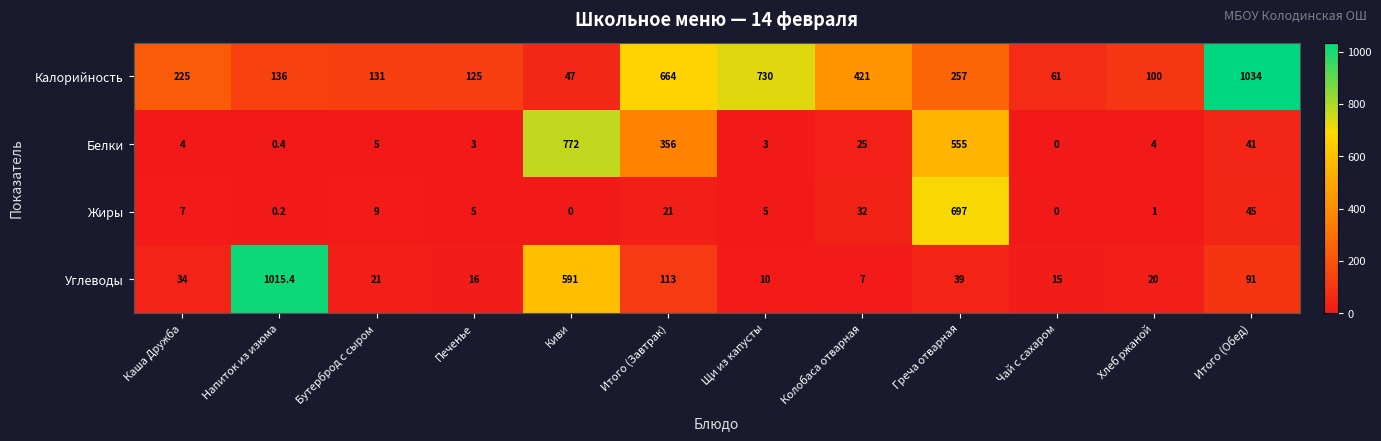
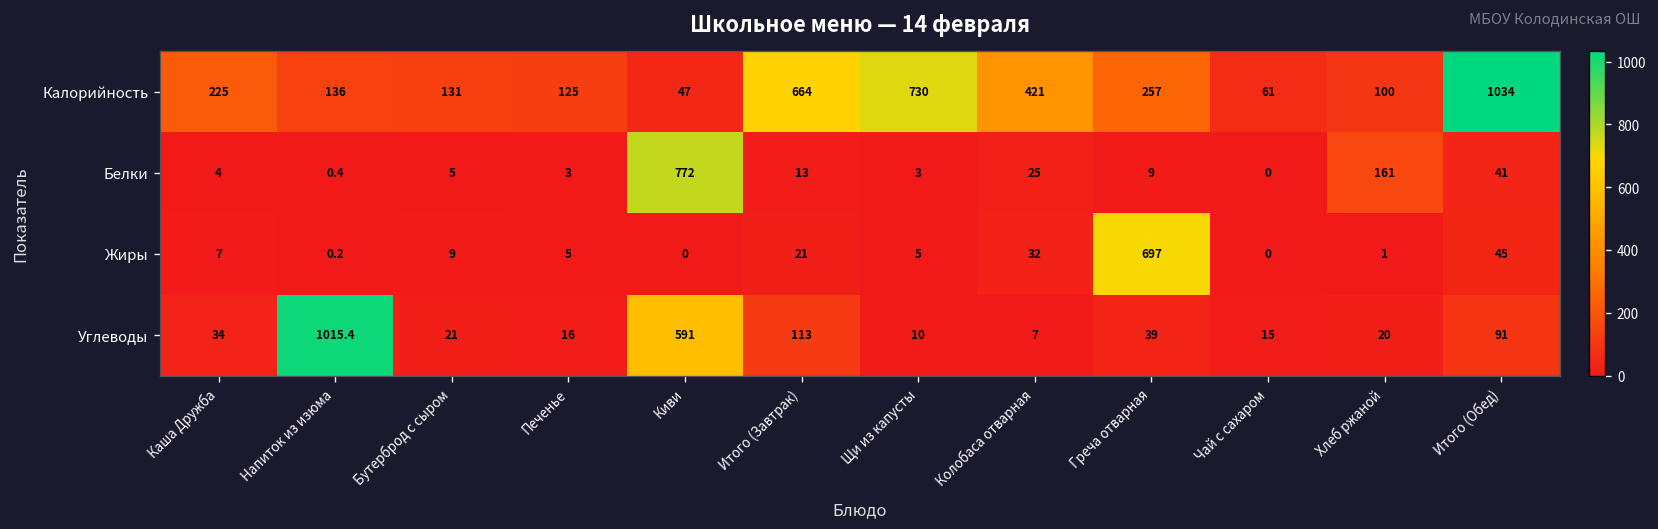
  {
    "Калорийность": {
      "Каша Дружба": 225,
      "Напиток из изюма": 136,
      "Бутерброд с сыром": 131,
      "Печенье": 125,
      "Киви": 47,
      "Итого (Завтрак)": 664,
      "Щи из капусты": 730,
      "Колобаса отварная": 421,
      "Греча отварная": 257,
      "Чай с сахаром": 61,
      "Хлеб ржаной": 100,
      "Итого (Обед)": 1034
    },
    "Белки": {
      "Каша Дружба": 4,
      "Напиток из изюма": 0.4,
      "Бутерброд с сыром": 5,
      "Печенье": 3,
      "Киви": 772,
-     "Итого (Завтрак)": 356,
+     "Итого (Завтрак)": 13,
      "Щи из капусты": 3,
      "Колобаса отварная": 25,
-     "Греча отварная": 555,
+     "Греча отварная": 9,
      "Чай с сахаром": 0,
-     "Хлеб ржаной": 4,
+     "Хлеб ржаной": 161,
      "Итого (Обед)": 41
    },
    "Жиры": {
      "Каша Дружба": 7,
      "Напиток из изюма": 0.2,
      "Бутерброд с сыром": 9,
      "Печенье": 5,
      "Киви": 0,
      "Итого (Завтрак)": 21,
      "Щи из капусты": 5,
      "Колобаса отварная": 32,
      "Греча отварная": 697,
      "Чай с сахаром": 0,
      "Хлеб ржаной": 1,
      "Итого (Обед)": 45
    },
    "Углеводы": {
      "Каша Дружба": 34,
      "Напиток из изюма": 1015.4,
      "Бутерброд с сыром": 21,
      "Печенье": 16,
      "Киви": 591,
      "Итого (Завтрак)": 113,
      "Щи из капусты": 10,
      "Колобаса отварная": 7,
      "Греча отварная": 39,
      "Чай с сахаром": 15,
      "Хлеб ржаной": 20,
      "Итого (Обед)": 91
    }
  }
